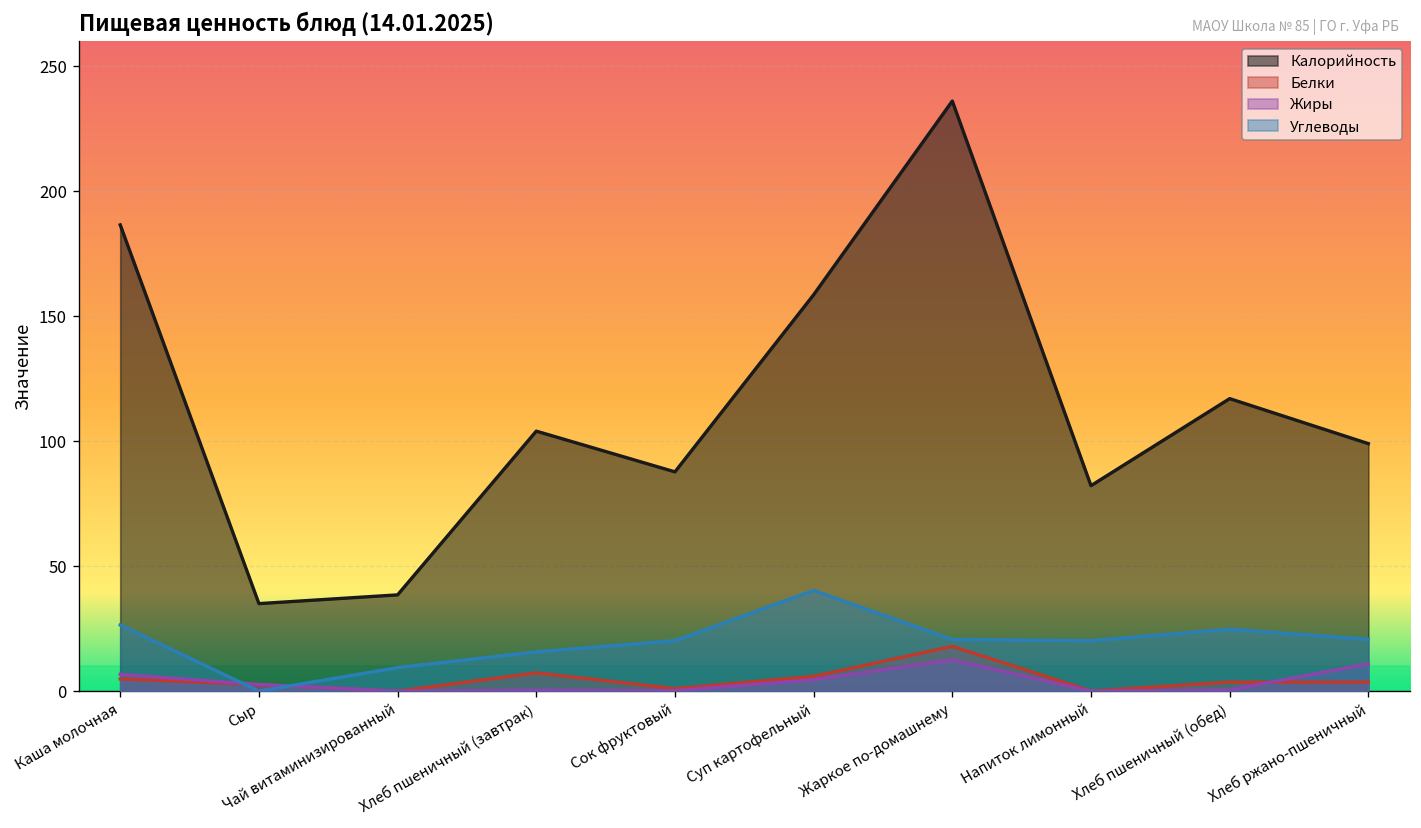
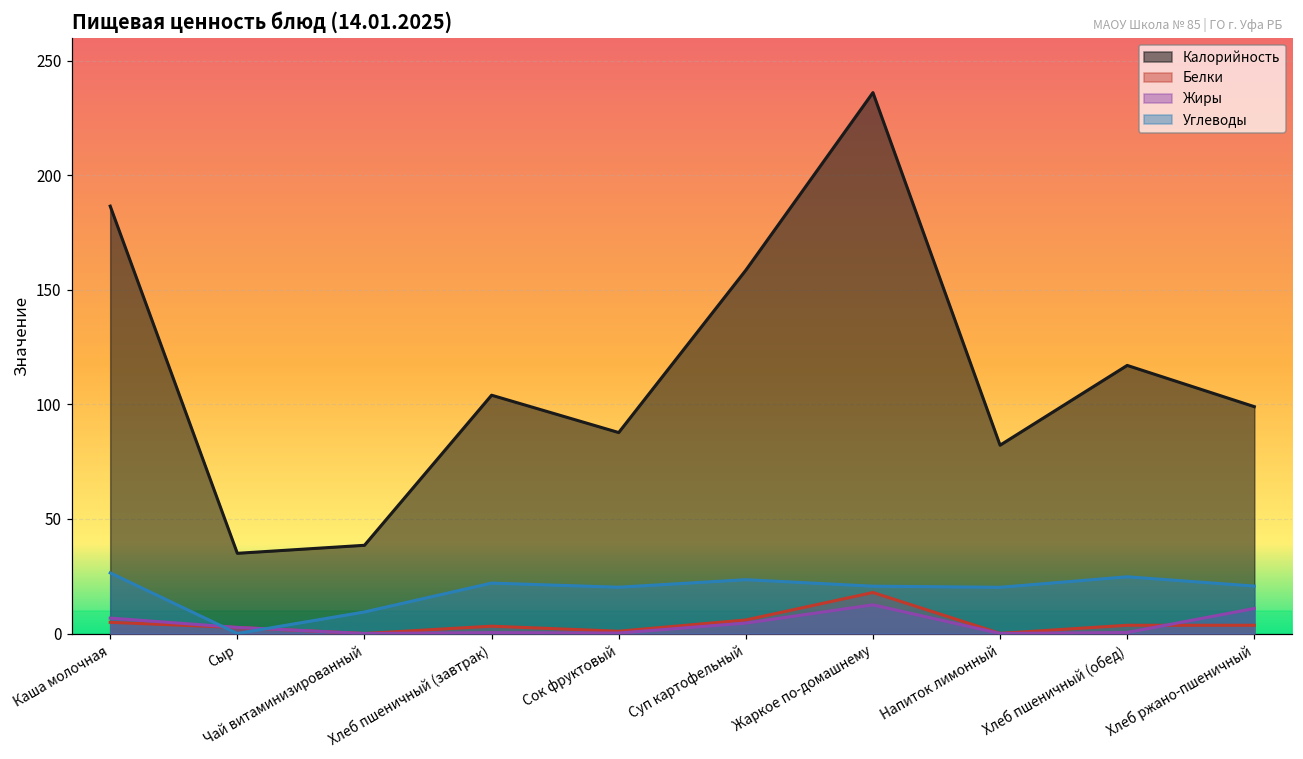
  {
    "Калорийность": {
      "Каша молочная": 187,
      "Сыр": 35,
      "Чай витаминизированный": 39,
      "Хлеб пшеничный (завтрак)": 104,
      "Сок фруктовый": 88,
      "Суп картофельный": 159,
      "Жаркое по-домашнему": 236,
      "Напиток лимонный": 82,
      "Хлеб пшеничный (обед)": 117,
      "Хлеб ржано-пшеничный": 99
    },
    "Белки": {
      "Каша молочная": 5,
-     "Хлеб пшеничный (завтрак)": 7,
+     "Хлеб пшеничный (завтрак)": 3,
      "Суп картофельный": 6,
      "Жаркое по-домашнему": 18,
      "Хлеб пшеничный (обед)": 4,
      "Хлеб ржано-пшеничный": 4
    },
    "Жиры": {
      "Каша молочная": 7,
      "Хлеб пшеничный (завтрак)": 0,
      "Суп картофельный": 5,
      "Жаркое по-домашнему": 13,
      "Хлеб пшеничный (обед)": 0,
      "Хлеб ржано-пшеничный": 11
    },
    "Углеводы": {
      "Каша молочная": 26,
      "Сыр": 0,
      "Чай витаминизированный": 9,
-     "Хлеб пшеничный (завтрак)": 16,
+     "Хлеб пшеничный (завтрак)": 22,
      "Сок фруктовый": 20,
-     "Суп картофельный": 40,
+     "Суп картофельный": 23,
      "Жаркое по-домашнему": 21,
      "Напиток лимонный": 20,
      "Хлеб пшеничный (обед)": 25,
      "Хлеб ржано-пшеничный": 21
    }
  }
